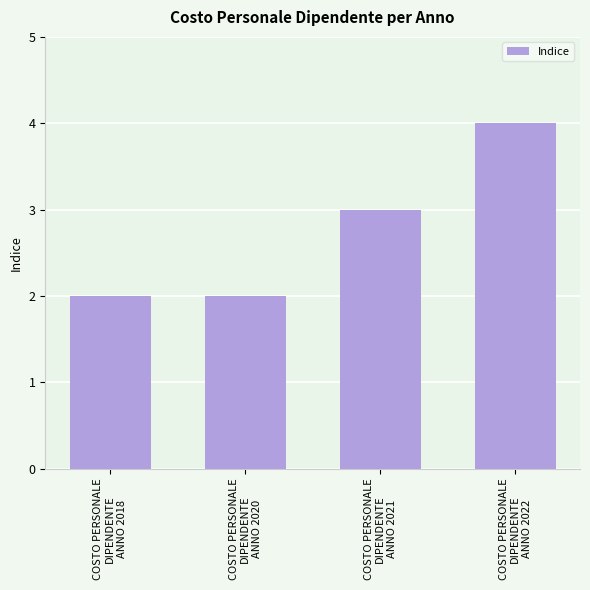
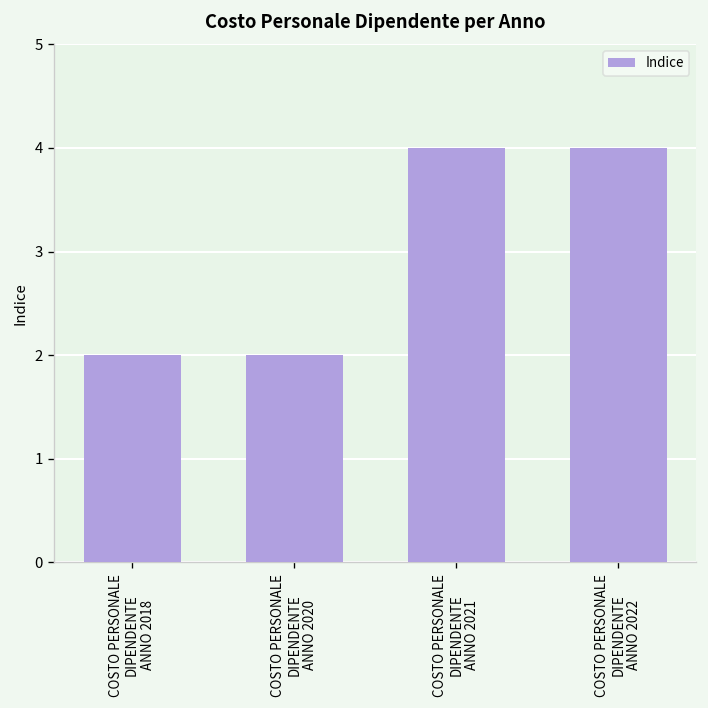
  {
    "COSTO PERSONALE DIPENDENTE ANNO 2018": 2,
    "COSTO PERSONALE DIPENDENTE ANNO 2020": 2,
-   "COSTO PERSONALE DIPENDENTE ANNO 2021": 3,
+   "COSTO PERSONALE DIPENDENTE ANNO 2021": 4,
    "COSTO PERSONALE DIPENDENTE ANNO 2022": 4
  }
